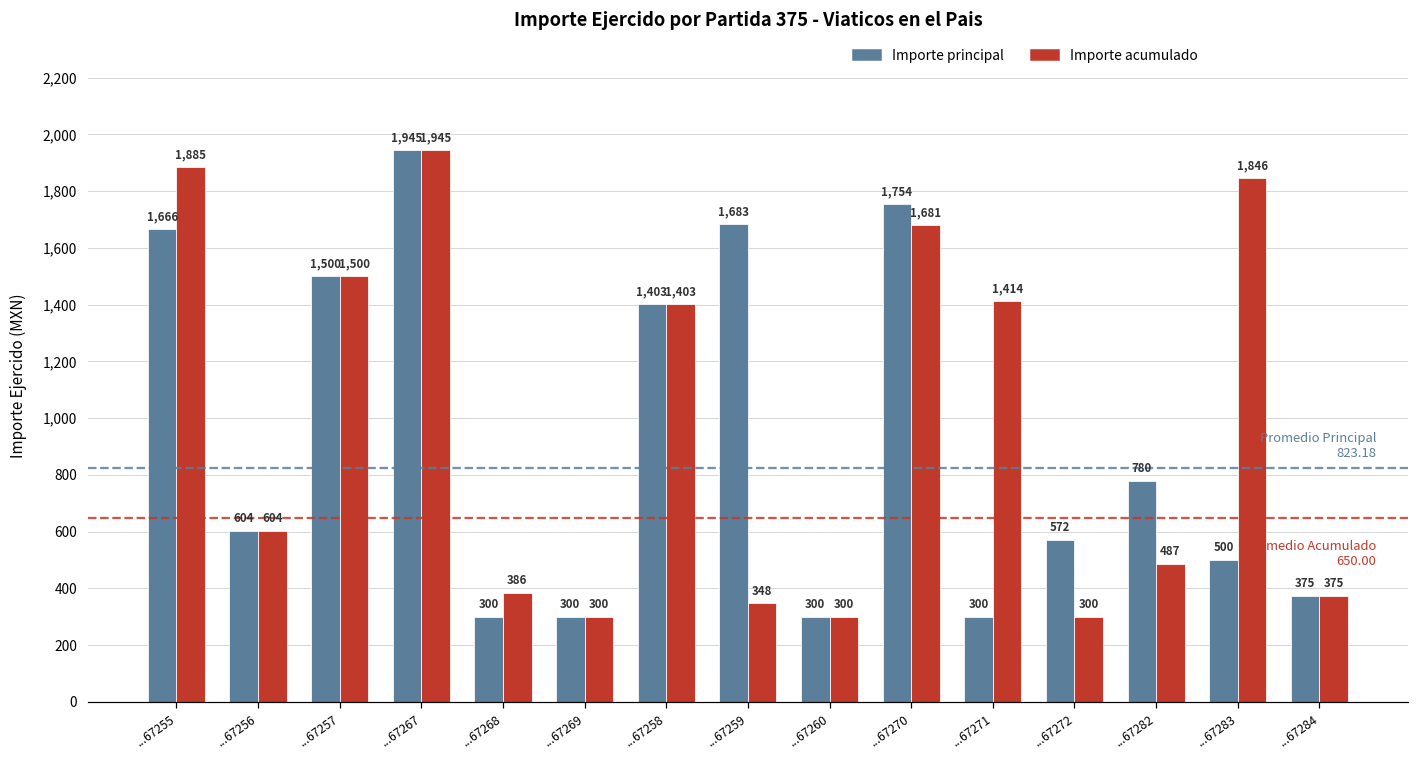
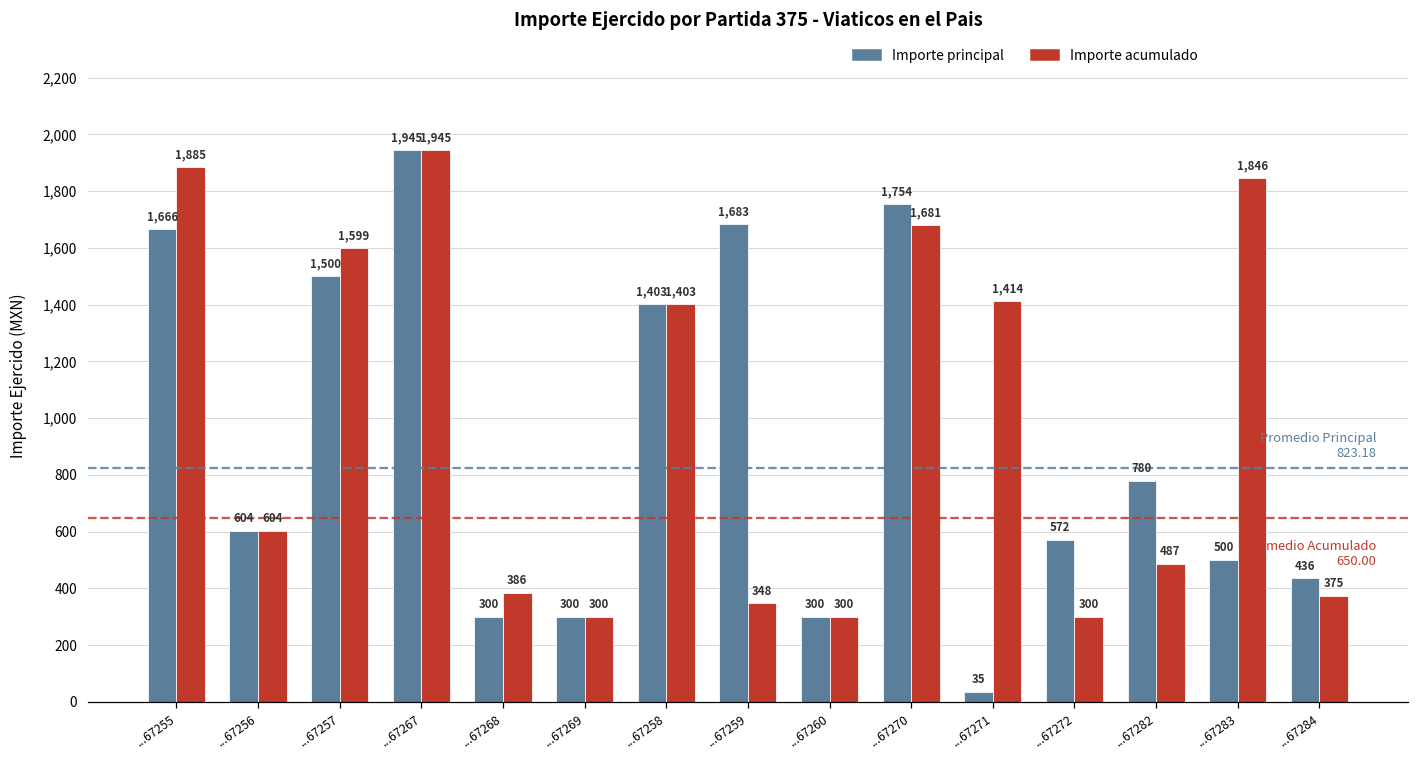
  {
    "Importe principal": {
      "...67255": "1,666",
      "...67256": "604",
      "...67257": "1,500",
      "...67267": "1,945",
      "...67268": "300",
      "...67269": "300",
      "...67258": "1,403",
      "...67259": "1,683",
      "...67260": "300",
      "...67270": "1,754",
-     "...67271": "300",
+     "...67271": "35",
      "...67272": "572",
      "...67282": "780",
      "...67283": "500",
-     "...67284": "375"
+     "...67284": "436"
    },
    "Importe acumulado": {
      "...67255": "1,885",
      "...67256": "604",
-     "...67257": "1,500",
+     "...67257": "1,599",
      "...67267": "1,945",
      "...67268": "386",
      "...67269": "300",
      "...67258": "1,403",
      "...67259": "348",
      "...67260": "300",
      "...67270": "1,681",
      "...67271": "1,414",
      "...67272": "300",
      "...67282": "487",
      "...67283": "1,846",
      "...67284": "375"
    }
  }
